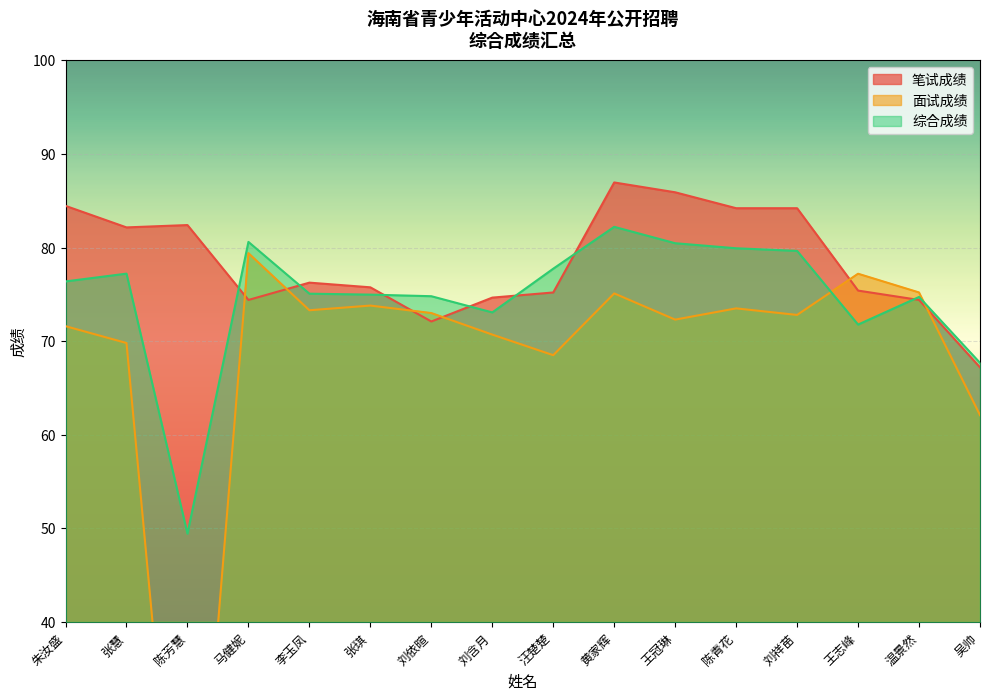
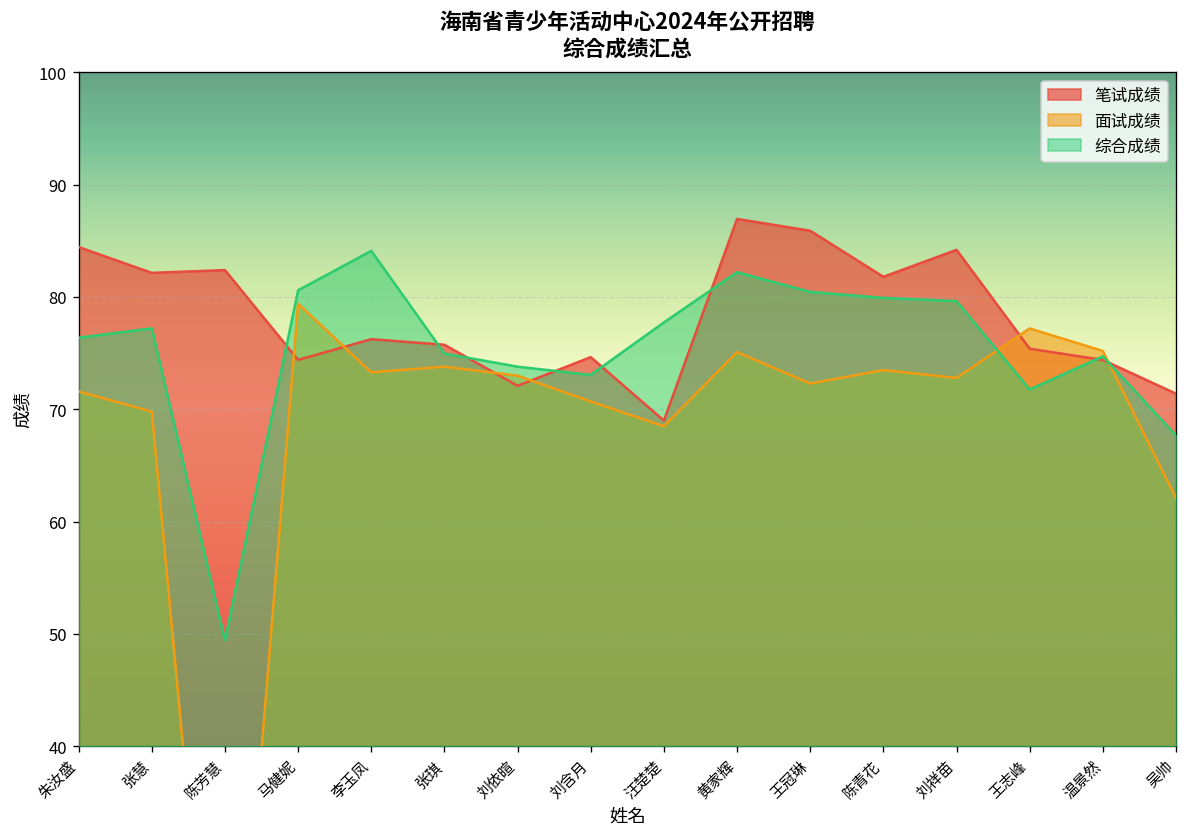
  {
    "笔试成绩": {
      "朱汝盛": 84,
      "张慧": 82,
      "陈芳慧": 82,
      "马健妮": 74,
      "李玉凤": 76,
      "张琪": 76,
      "刘依暄": 72,
      "刘含月": 75,
-     "汪楚楚": 75,
+     "汪楚楚": 69,
      "黄家辉": 87,
      "王冠琳": 86,
-     "陈青花": 84,
+     "陈青花": 82,
      "刘祥苗": 84,
      "王志峰": 75,
      "温景然": 74,
-     "吴帅": 67
+     "吴帅": 71
    },
    "综合成绩": {
      "朱汝盛": 76,
      "张慧": 77,
      "陈芳慧": 49,
      "马健妮": 81,
-     "李玉凤": 75,
+     "李玉凤": 84,
      "张琪": 75,
-     "刘依暄": 75,
+     "刘依暄": 74,
      "刘含月": 73,
      "汪楚楚": 78,
      "黄家辉": 82,
      "王冠琳": 80,
      "陈青花": 80,
      "刘祥苗": 80,
      "王志峰": 72,
      "温景然": 75,
      "吴帅": 68
    }
  }
